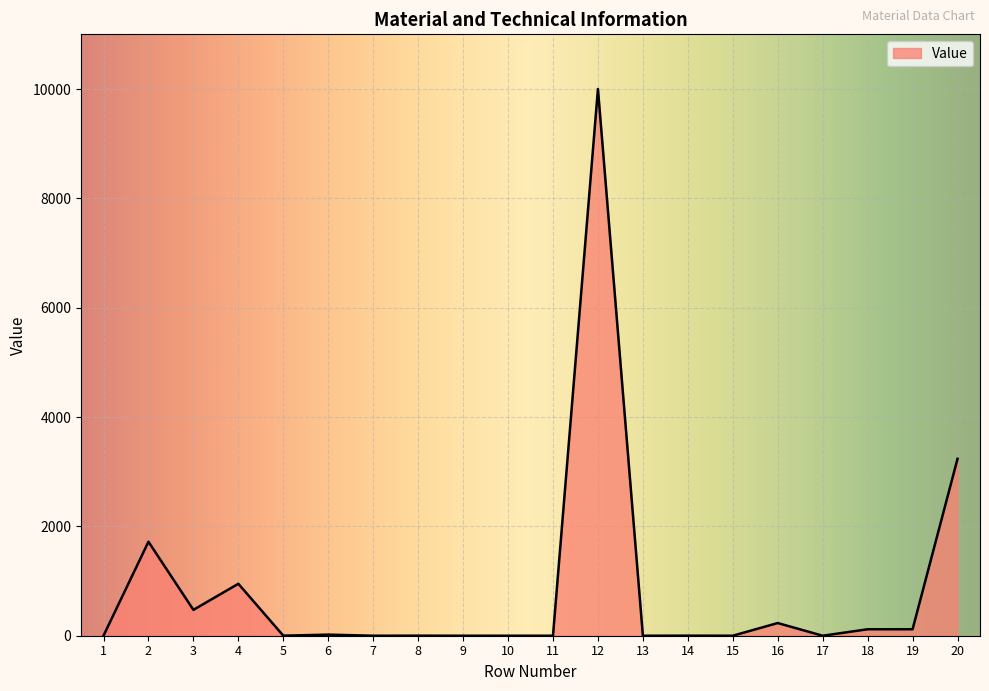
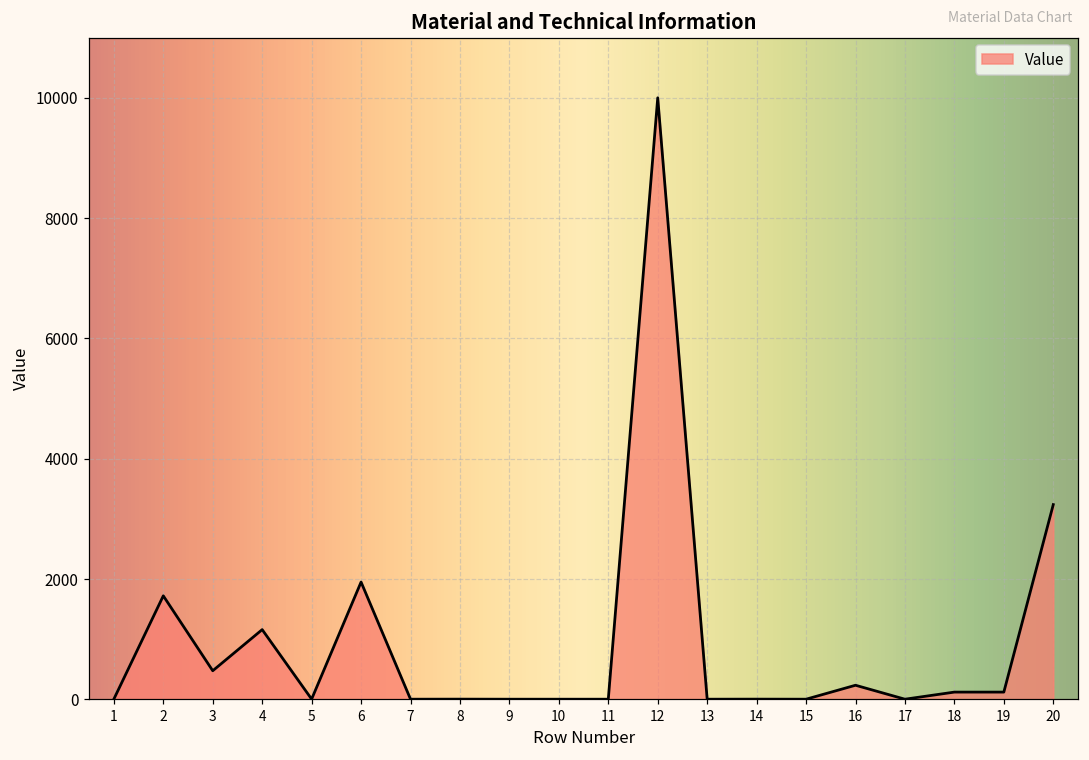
  {
    "1": 0,
    "2": 1700,
    "3": 500,
-   "4": 1000,
+   "4": 1200,
    "5": 0,
-   "6": 0,
+   "6": 1900,
    "7": 0,
    "8": 0,
    "9": 0,
    "10": 0,
    "11": 0,
    "12": 10000,
    "13": 0,
    "14": 0,
    "15": 0,
    "16": 200,
    "17": 0,
    "18": 100,
    "19": 100,
    "20": 3200
  }
